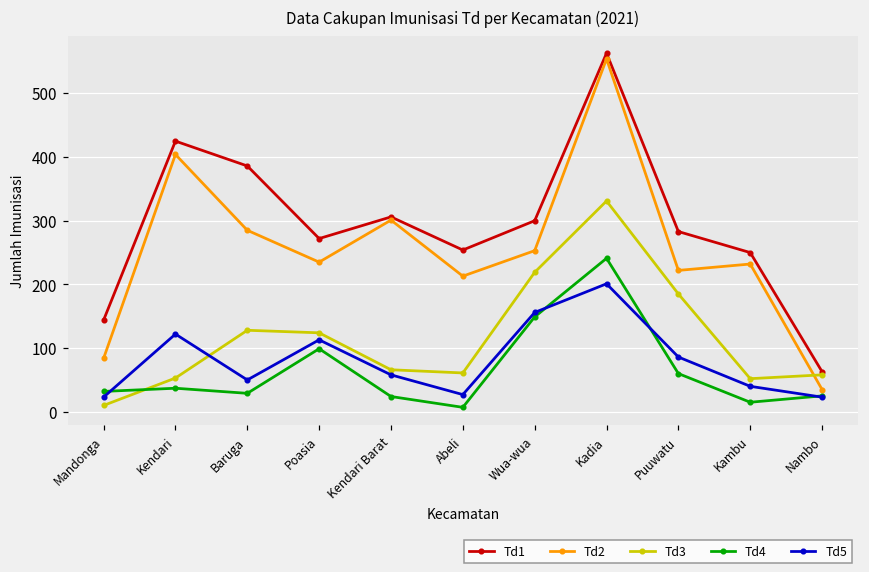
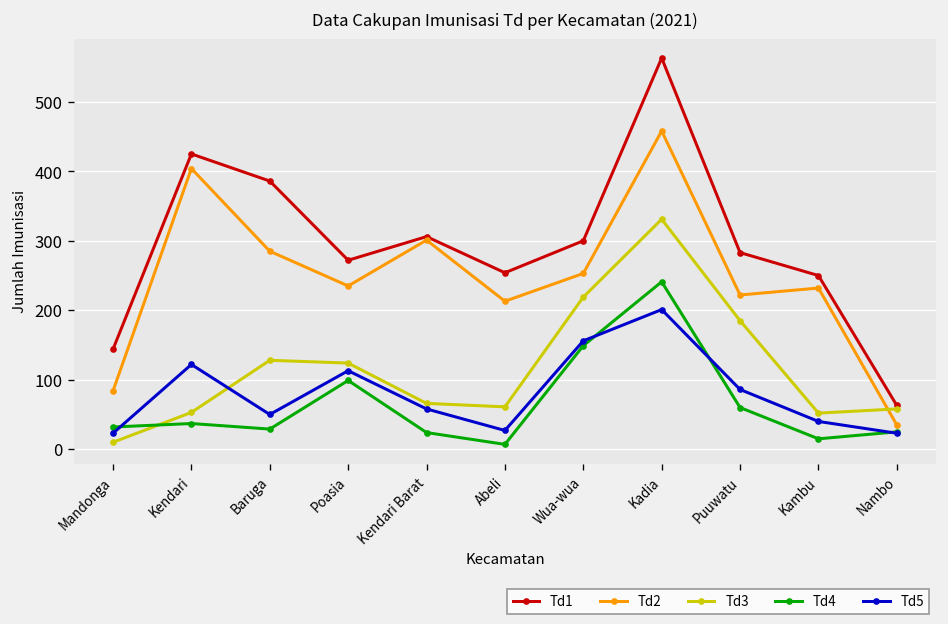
  {
    "Td1": {
      "Mandonga": 140,
      "Kendari": 430,
      "Baruga": 390,
      "Poasia": 270,
      "Kendari Barat": 310,
      "Abeli": 250,
      "Wua-wua": 300,
      "Kadia": 560,
      "Puuwatu": 280,
      "Kambu": 250,
      "Nambo": 60
    },
    "Td2": {
      "Mandonga": 80,
      "Kendari": 400,
      "Baruga": 290,
      "Poasia": 240,
      "Kendari Barat": 300,
      "Abeli": 210,
      "Wua-wua": 250,
-     "Kadia": 550,
+     "Kadia": 460,
      "Puuwatu": 220,
      "Kambu": 230,
      "Nambo": 40
    },
    "Td3": {
      "Mandonga": 10,
      "Kendari": 50,
      "Baruga": 130,
      "Poasia": 120,
      "Kendari Barat": 70,
      "Abeli": 60,
      "Wua-wua": 220,
      "Kadia": 330,
      "Puuwatu": 190,
      "Kambu": 50,
      "Nambo": 60
    },
    "Td4": {
      "Mandonga": 30,
      "Kendari": 40,
      "Baruga": 30,
      "Poasia": 100,
      "Kendari Barat": 20,
      "Abeli": 10,
      "Wua-wua": 150,
      "Kadia": 240,
      "Puuwatu": 60,
      "Kambu": 20
    },
    "Td5": {
      "Mandonga": 20,
      "Kendari": 120,
      "Baruga": 50,
      "Poasia": 110,
      "Kendari Barat": 60,
      "Abeli": 30,
      "Wua-wua": 160,
      "Kadia": 200,
      "Puuwatu": 90,
      "Kambu": 40
    }
  }
